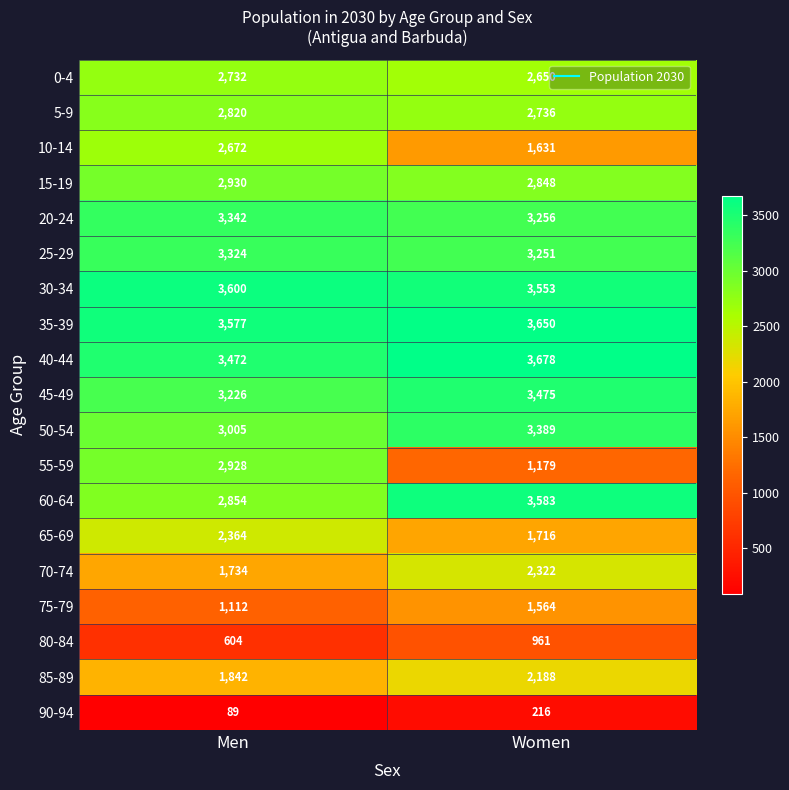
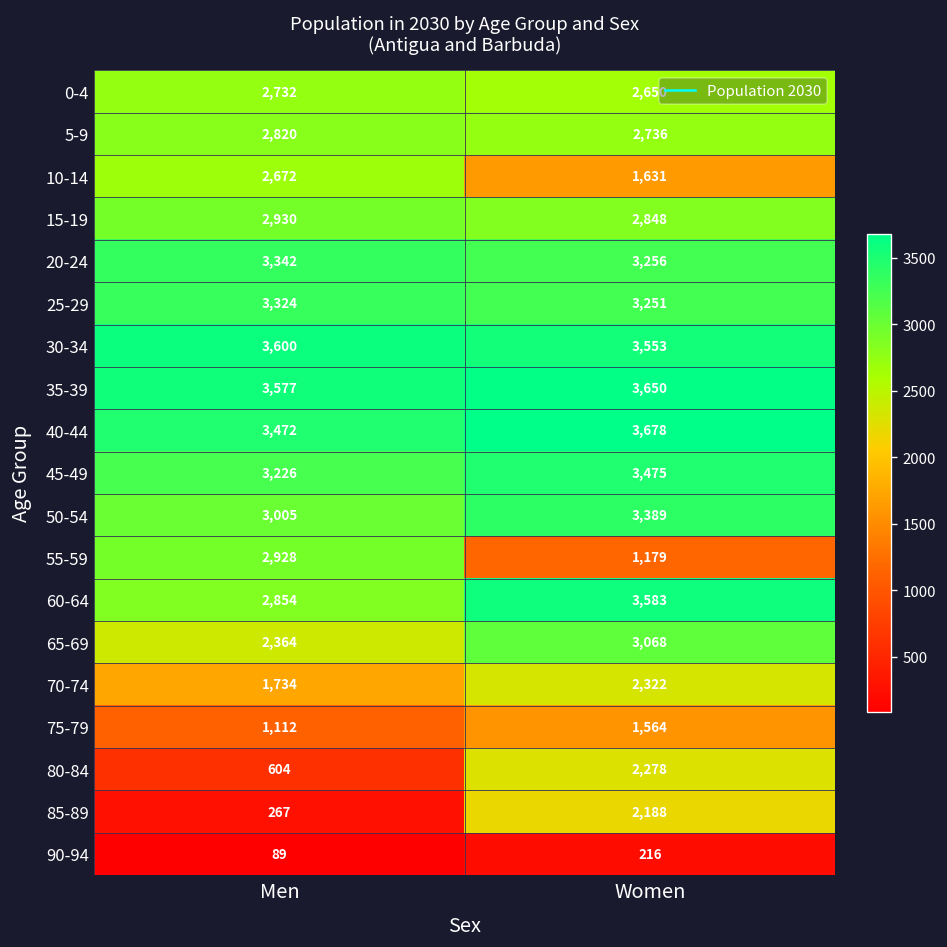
  {
    "0-4": {
      "Men": "2,732"
    },
    "5-9": {
      "Men": "2,820",
      "Women": "2,736"
    },
    "10-14": {
      "Men": "2,672",
      "Women": "1,631"
    },
    "15-19": {
      "Men": "2,930",
      "Women": "2,848"
    },
    "20-24": {
      "Men": "3,342",
      "Women": "3,256"
    },
    "25-29": {
      "Men": "3,324",
      "Women": "3,251"
    },
    "30-34": {
      "Men": "3,600",
      "Women": "3,553"
    },
    "35-39": {
      "Men": "3,577",
      "Women": "3,650"
    },
    "40-44": {
      "Men": "3,472",
      "Women": "3,678"
    },
    "45-49": {
      "Men": "3,226",
      "Women": "3,475"
    },
    "50-54": {
      "Men": "3,005",
      "Women": "3,389"
    },
    "55-59": {
      "Men": "2,928",
      "Women": "1,179"
    },
    "60-64": {
      "Men": "2,854",
      "Women": "3,583"
    },
    "65-69": {
      "Men": "2,364",
-     "Women": "1,716"
+     "Women": "3,068"
    },
    "70-74": {
      "Men": "1,734",
      "Women": "2,322"
    },
    "75-79": {
      "Men": "1,112",
      "Women": "1,564"
    },
    "80-84": {
      "Men": "604",
-     "Women": "961"
+     "Women": "2,278"
    },
    "85-89": {
-     "Men": "1,842",
+     "Men": "267",
      "Women": "2,188"
    },
    "90-94": {
      "Men": "89",
      "Women": "216"
    }
  }
